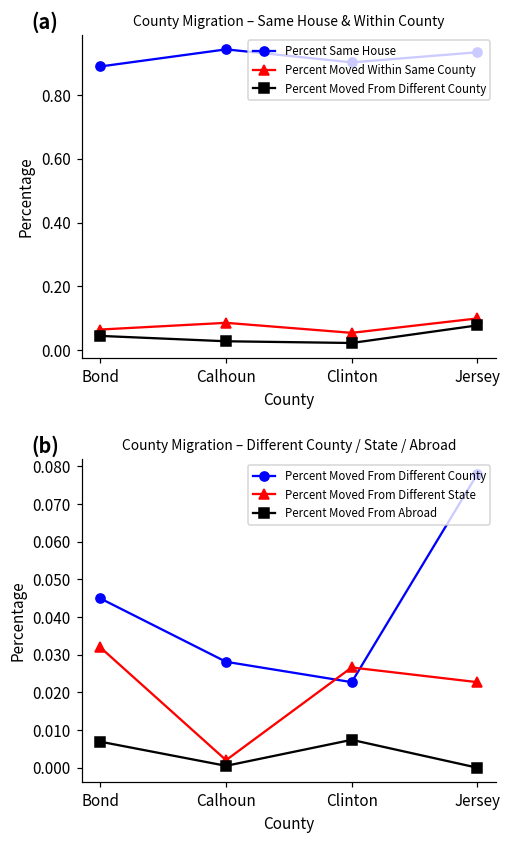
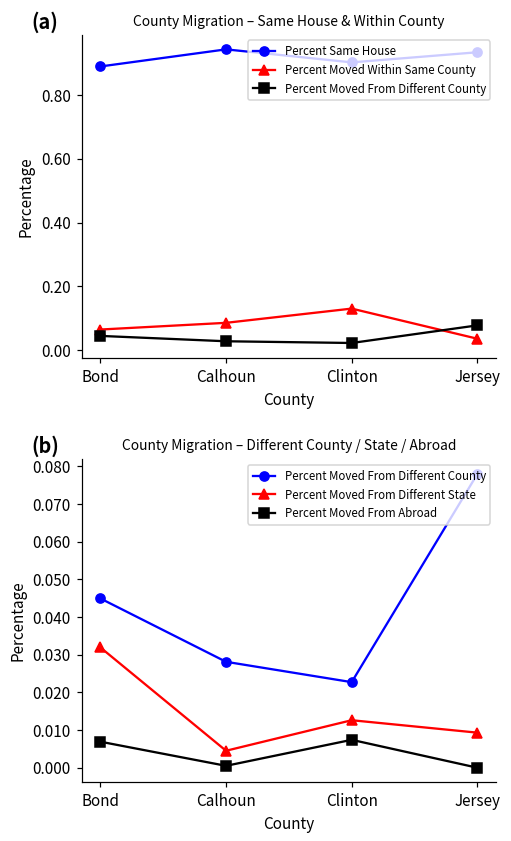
  {
    "County Migration – Same House & Within County": {
      "Percent Same House": {
        "Bond": 0.89,
        "Calhoun": 0.94
      },
      "Percent Moved Within Same County": {
        "Bond": 0.06,
        "Calhoun": 0.09,
-       "Clinton": 0.05,
-       "Jersey": 0.10
+       "Clinton": 0.13,
+       "Jersey": 0.04
      }
    },
    "County Migration – Different County / State / Abroad": {
      "Percent Moved From Different County": {
        "Bond": 0.045,
        "Calhoun": 0.028,
        "Clinton": 0.023
      },
      "Percent Moved From Different State": {
        "Bond": 0.032,
-       "Calhoun": 0.002,
-       "Clinton": 0.027,
-       "Jersey": 0.023
+       "Calhoun": 0.005,
+       "Clinton": 0.013,
+       "Jersey": 0.009
      },
      "Percent Moved From Abroad": {
        "Bond": 0.007,
        "Calhoun": 0.001,
        "Clinton": 0.007,
        "Jersey": 0.000
      }
    }
  }
